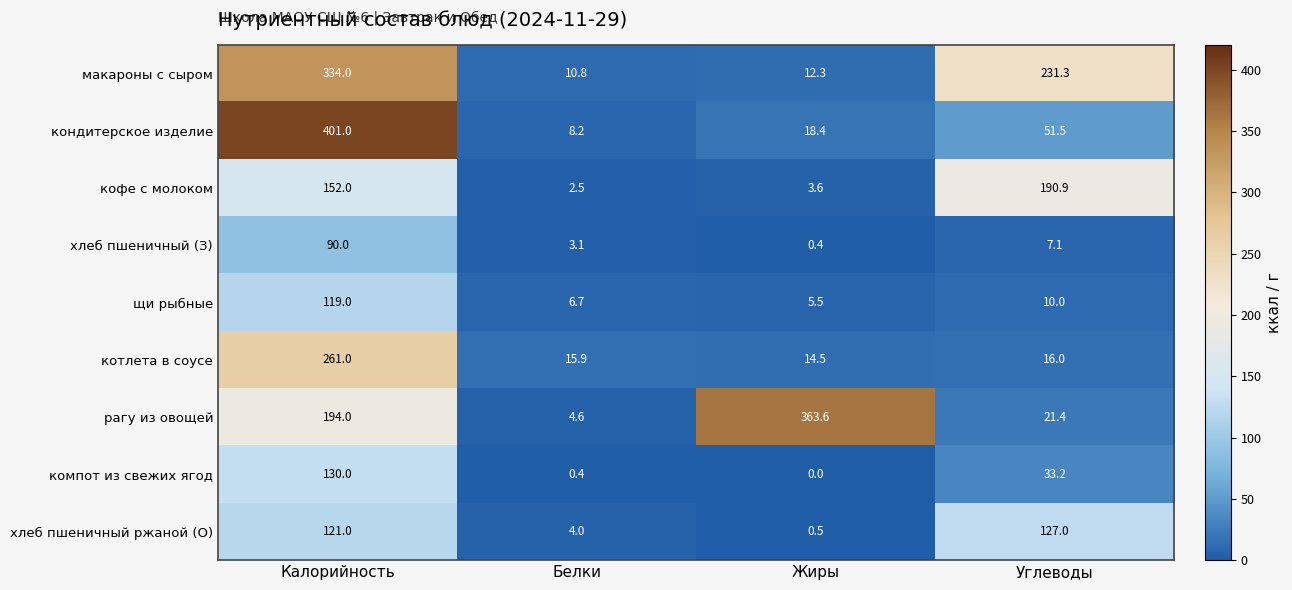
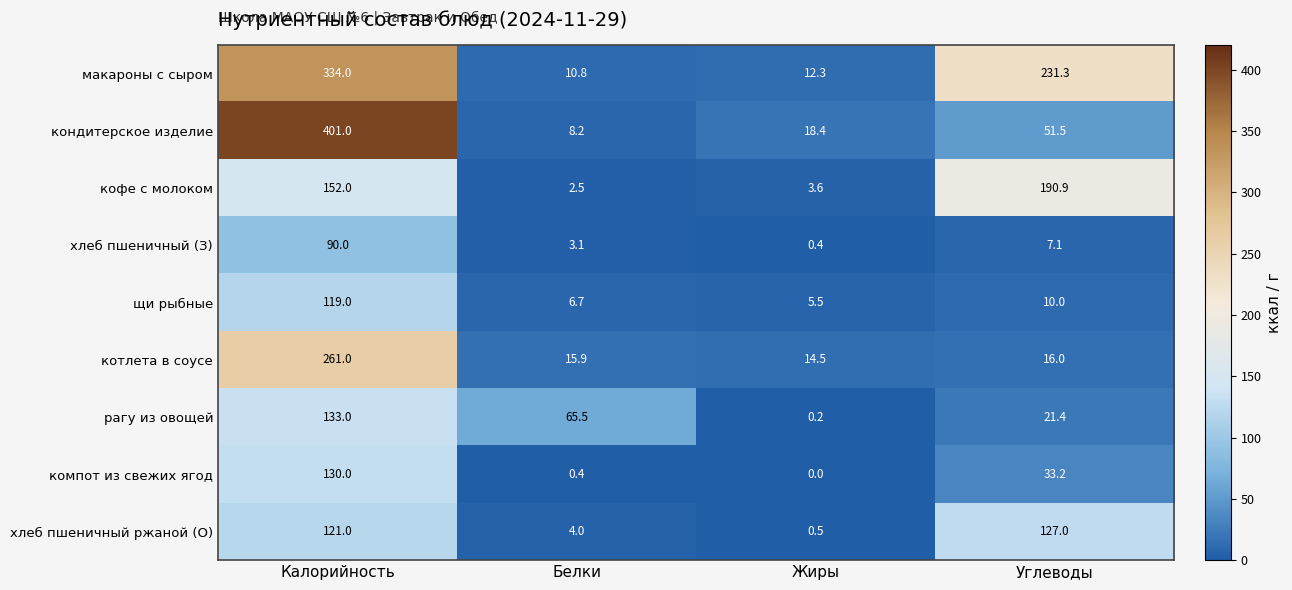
  {
    "макароны с сыром": {
      "Калорийность": 334.0,
      "Белки": 10.8,
      "Жиры": 12.3,
      "Углеводы": 231.3
    },
    "кондитерское изделие": {
      "Калорийность": 401.0,
      "Белки": 8.2,
      "Жиры": 18.4,
      "Углеводы": 51.5
    },
    "кофе с молоком": {
      "Калорийность": 152.0,
      "Белки": 2.5,
      "Жиры": 3.6,
      "Углеводы": 190.9
    },
    "хлеб пшеничный (З)": {
      "Калорийность": 90.0,
      "Белки": 3.1,
      "Жиры": 0.4,
      "Углеводы": 7.1
    },
    "щи рыбные": {
      "Калорийность": 119.0,
      "Белки": 6.7,
      "Жиры": 5.5,
      "Углеводы": 10.0
    },
    "котлета в соусе": {
      "Калорийность": 261.0,
      "Белки": 15.9,
      "Жиры": 14.5,
      "Углеводы": 16.0
    },
    "рагу из овощей": {
-     "Калорийность": 194.0,
-     "Белки": 4.6,
-     "Жиры": 363.6,
+     "Калорийность": 133.0,
+     "Белки": 65.5,
+     "Жиры": 0.2,
      "Углеводы": 21.4
    },
    "компот из свежих ягод": {
      "Калорийность": 130.0,
      "Белки": 0.4,
      "Жиры": 0.0,
      "Углеводы": 33.2
    },
    "хлеб пшеничный ржаной (О)": {
      "Калорийность": 121.0,
      "Белки": 4.0,
      "Жиры": 0.5,
      "Углеводы": 127.0
    }
  }
